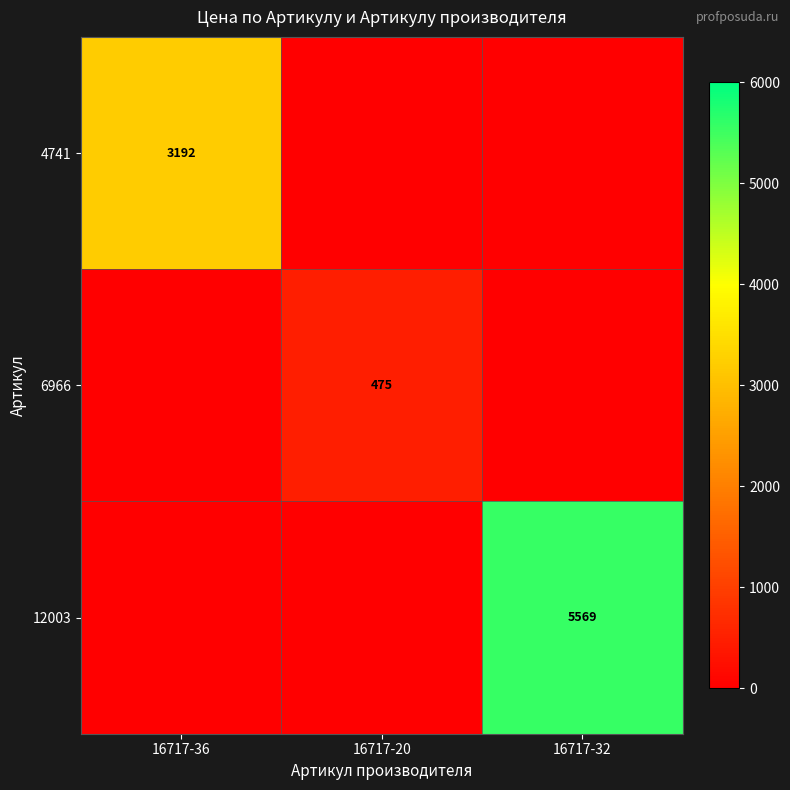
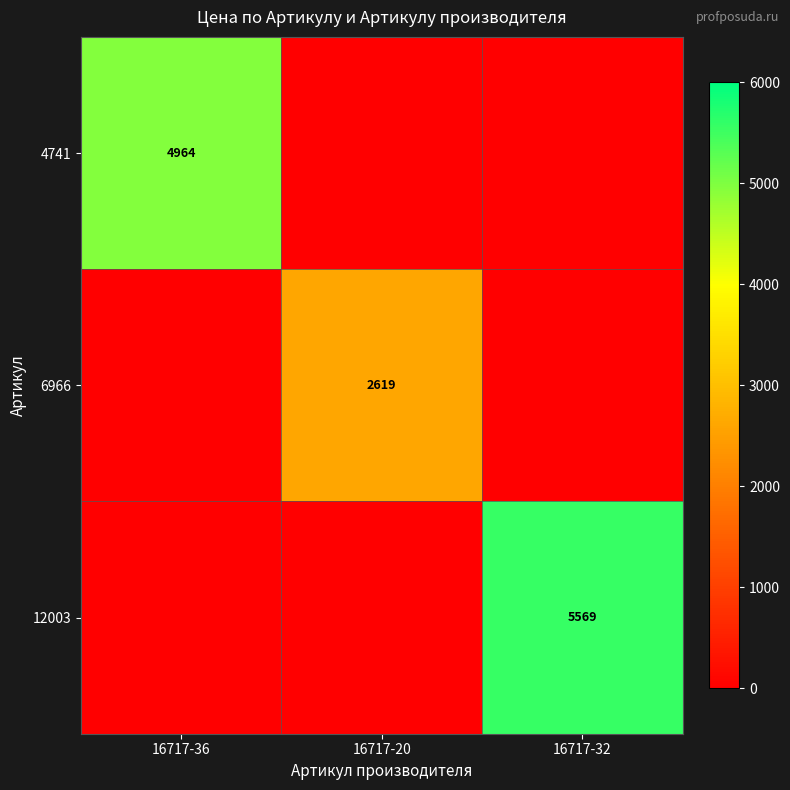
  {
    "4741": {
-     "16717-36": 3192
+     "16717-36": 4964
    },
    "6966": {
-     "16717-20": 475
+     "16717-20": 2619
    },
    "12003": {
      "16717-32": 5569
    }
  }
